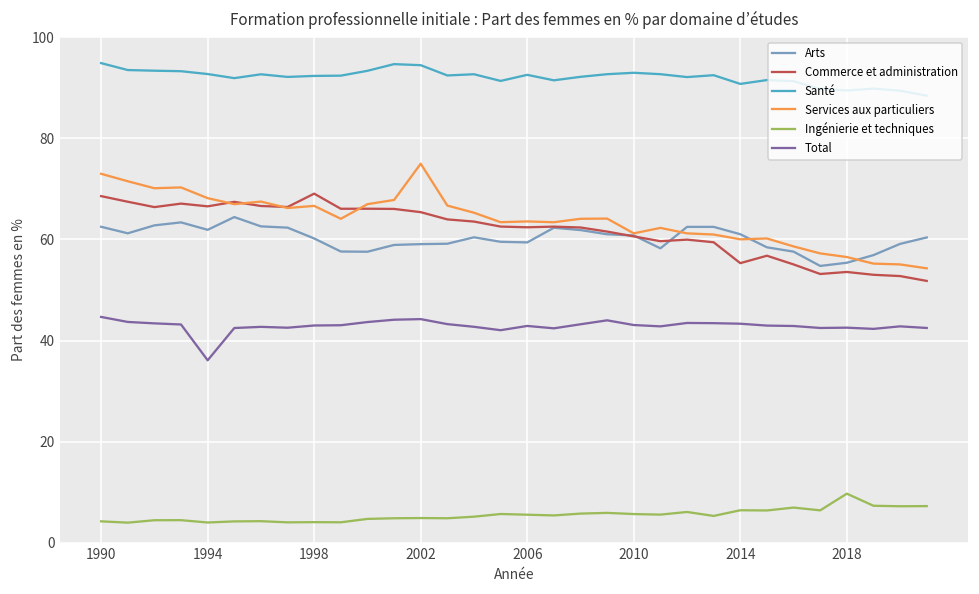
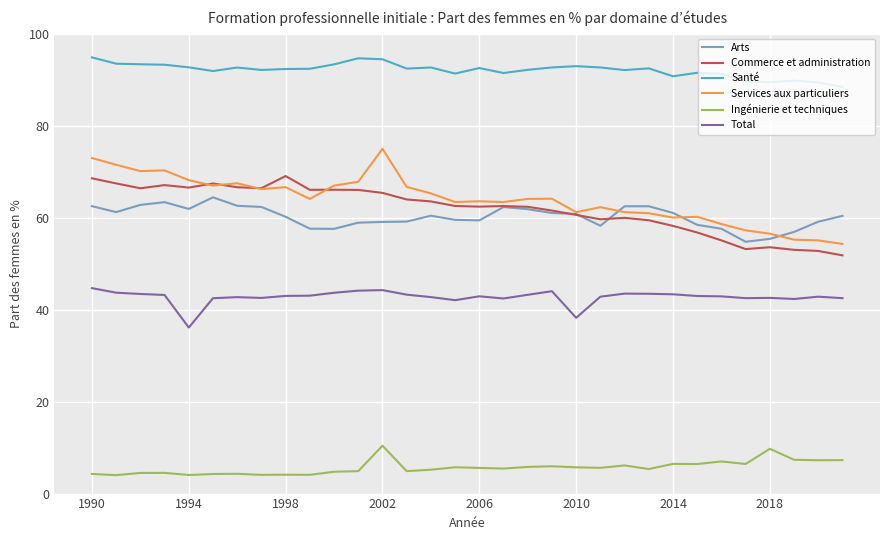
  {
    "Commerce et administration": {
      "1990": 69,
      "1994": 67,
      "1998": 69,
      "2002": 65,
      "2006": 62,
-     "2014": 55,
+     "2014": 58,
      "2018": 54
    },
    "Services aux particuliers": {
      "1990": 73,
      "1994": 68,
      "1998": 67,
      "2002": 75,
      "2006": 64,
      "2014": 60,
      "2018": 57
    },
    "Ingénierie et techniques": {
      "1990": 4,
      "1994": 4,
      "1998": 4,
-     "2002": 5,
+     "2002": 10,
      "2006": 6,
      "2010": 6,
      "2014": 6,
      "2018": 10
    },
    "Total": {
      "1990": 45,
      "1994": 36,
      "1998": 43,
      "2002": 44,
      "2006": 43,
-     "2010": 43,
+     "2010": 38,
      "2014": 43,
      "2018": 43
    }
  }
